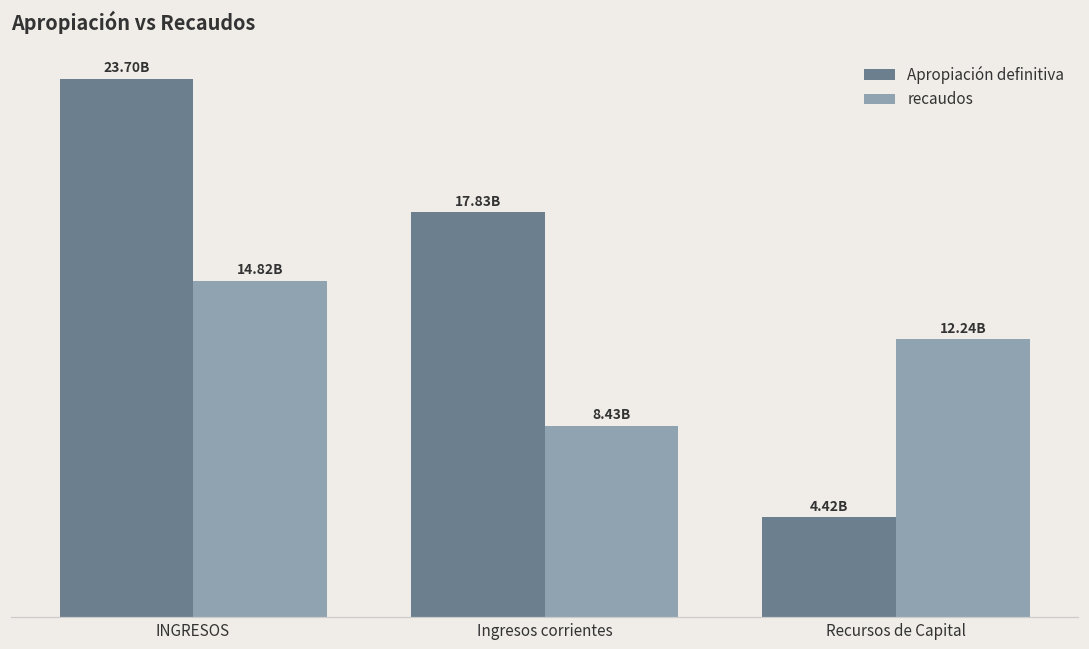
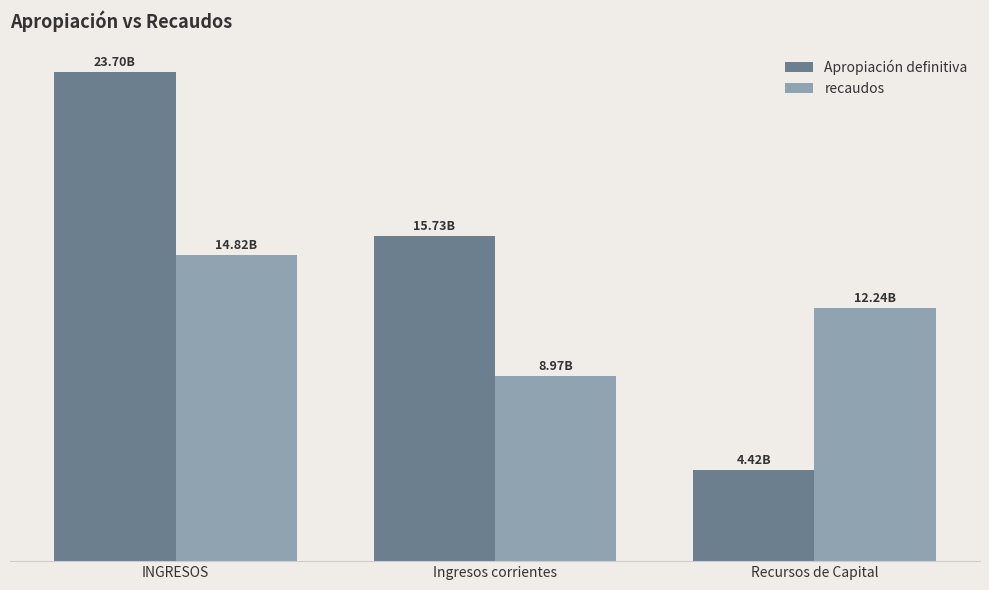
  {
    "Apropiación definitiva": {
      "INGRESOS": "23.70B",
-     "Ingresos corrientes": "17.83B",
+     "Ingresos corrientes": "15.73B",
      "Recursos de Capital": "4.42B"
    },
    "recaudos": {
      "INGRESOS": "14.82B",
-     "Ingresos corrientes": "8.43B",
+     "Ingresos corrientes": "8.97B",
      "Recursos de Capital": "12.24B"
    }
  }
